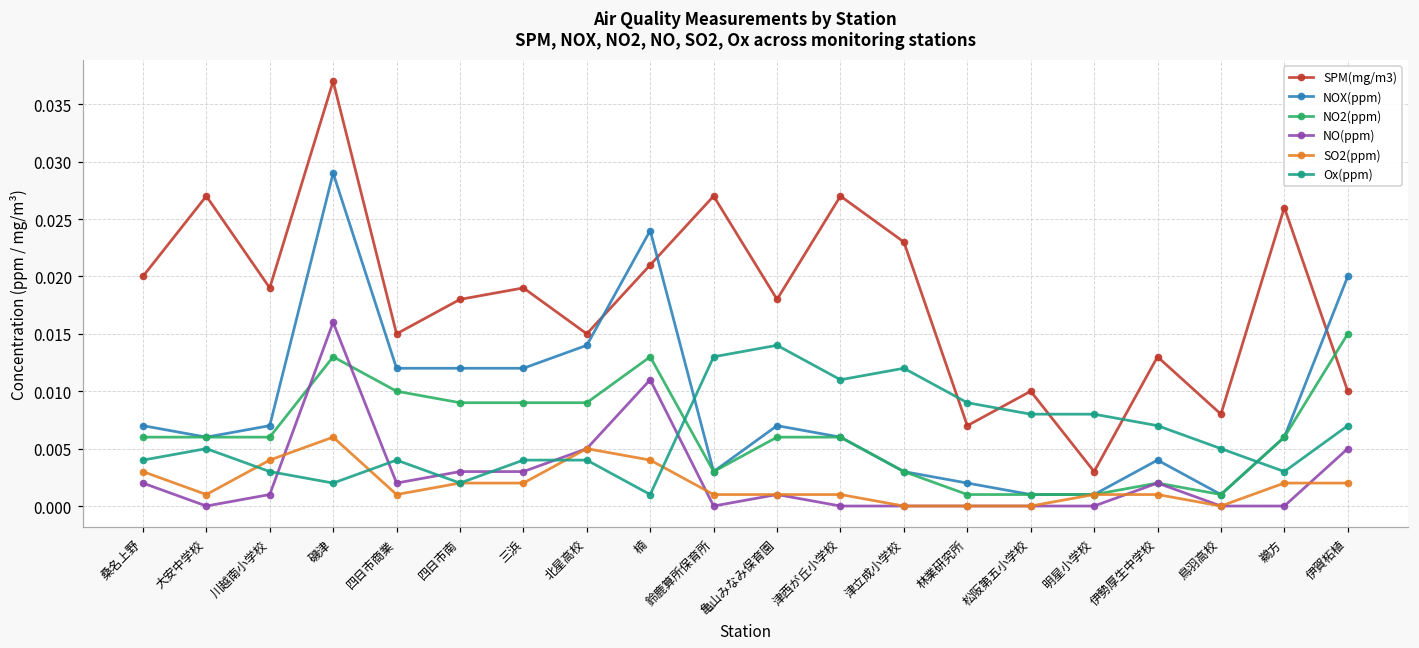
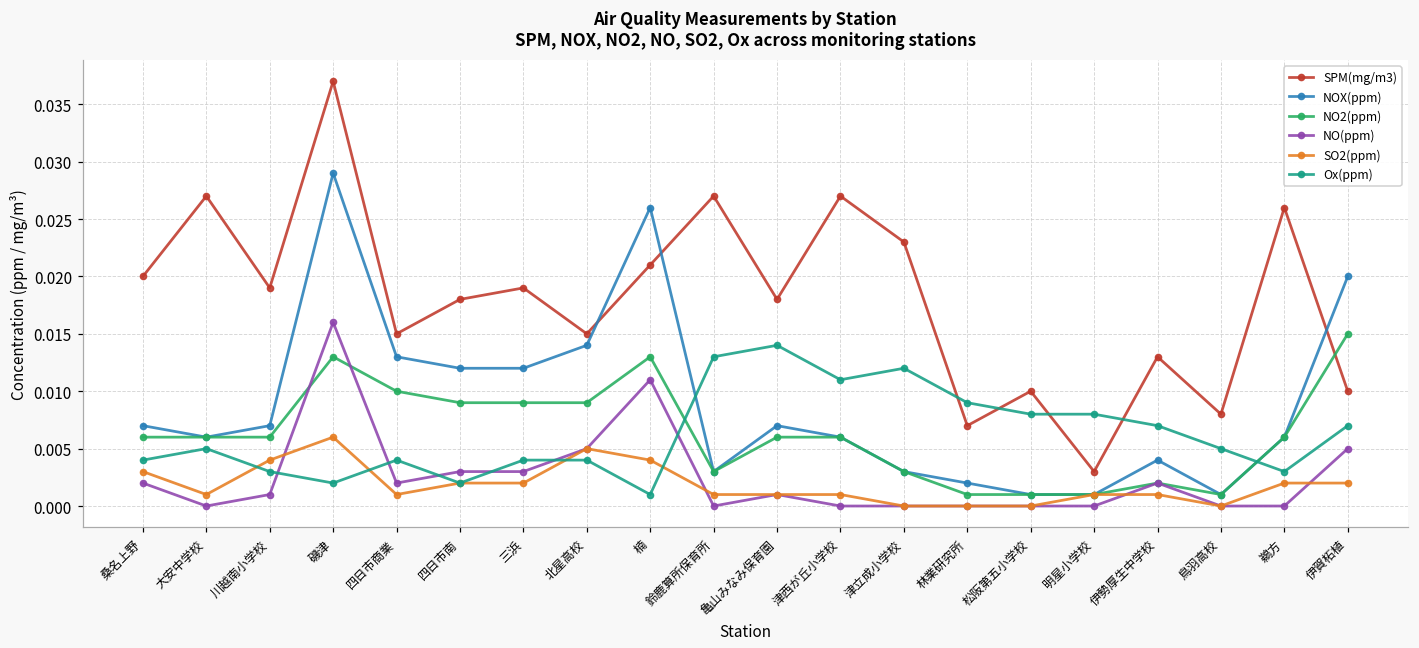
  {
    "SPM(mg/m3)": {
      "桑名上野": 0.020,
      "大安中学校": 0.027,
      "川越南小学校": 0.019,
      "磯津": 0.037,
      "四日市商業": 0.015,
      "四日市南": 0.018,
      "三浜": 0.019,
      "北星高校": 0.015,
      "楠": 0.021,
      "鈴鹿算所保育所": 0.027,
      "亀山みなみ保育園": 0.018,
      "津西が丘小学校": 0.027,
      "津立成小学校": 0.023,
      "林業研究所": 0.007,
      "松阪第五小学校": 0.010,
      "明星小学校": 0.003,
      "伊勢厚生中学校": 0.013,
      "鳥羽高校": 0.008,
      "鵜方": 0.026,
      "伊賀柘植": 0.010
    },
    "NOX(ppm)": {
      "桑名上野": 0.007,
      "川越南小学校": 0.007,
      "磯津": 0.029,
-     "四日市商業": 0.012,
+     "四日市商業": 0.013,
      "四日市南": 0.012,
      "三浜": 0.012,
      "北星高校": 0.014,
-     "楠": 0.024,
+     "楠": 0.026,
      "亀山みなみ保育園": 0.007,
      "林業研究所": 0.002,
      "伊勢厚生中学校": 0.004,
      "伊賀柘植": 0.020
    },
    "NO(ppm)": {
      "桑名上野": 0.002,
      "大安中学校": 0.000,
      "川越南小学校": 0.001,
      "磯津": 0.016,
      "四日市商業": 0.002,
      "四日市南": 0.003,
      "三浜": 0.003,
      "楠": 0.011,
      "鈴鹿算所保育所": 0.000,
      "津西が丘小学校": 0.000,
      "明星小学校": 0.000,
      "鵜方": 0.000,
      "伊賀柘植": 0.005
    },
    "SO2(ppm)": {
      "桑名上野": 0.003,
      "大安中学校": 0.001,
      "川越南小学校": 0.004,
      "磯津": 0.006,
      "四日市商業": 0.001,
      "三浜": 0.002,
      "楠": 0.004,
      "鈴鹿算所保育所": 0.001,
      "津西が丘小学校": 0.001,
      "伊勢厚生中学校": 0.001,
      "鵜方": 0.002,
      "伊賀柘植": 0.002
    }
  }
